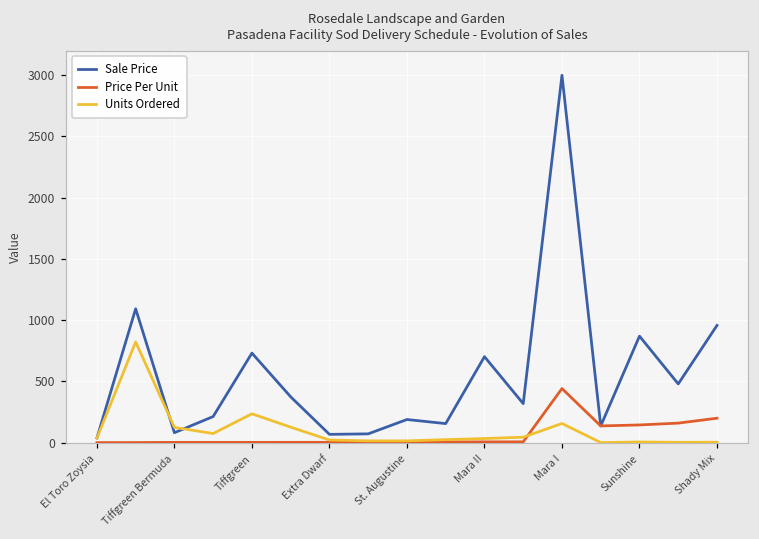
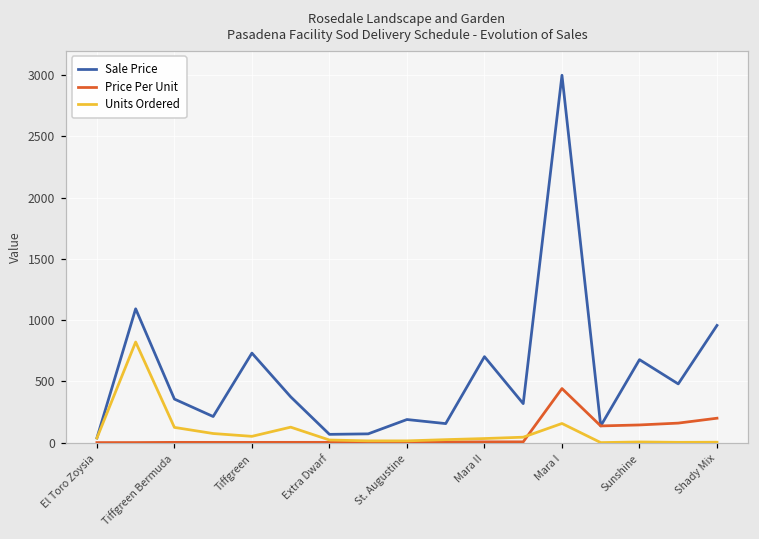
  {
    "Sale Price": {
-     "Tiffgreen Bermuda": 80,
+     "Tiffgreen Bermuda": 360,
      "Tiffgreen": 730,
      "Extra Dwarf": 70,
      "St. Augustine": 190,
      "Mara II": 700,
      "Mara I": 3000,
-     "Sunshine": 870,
+     "Sunshine": 680,
      "Shady Mix": 960
    },
    "Price Per Unit": {
      "El Toro Zoysia": 0,
      "Tiffgreen Bermuda": 0,
      "Tiffgreen": 0,
      "Mara II": 10,
      "Mara I": 440,
      "Sunshine": 140,
      "Shady Mix": 200
    },
    "Units Ordered": {
      "Tiffgreen Bermuda": 130,
-     "Tiffgreen": 240,
+     "Tiffgreen": 50,
      "Mara II": 30,
      "Mara I": 160,
      "Sunshine": 10,
      "Shady Mix": 0
    }
  }
